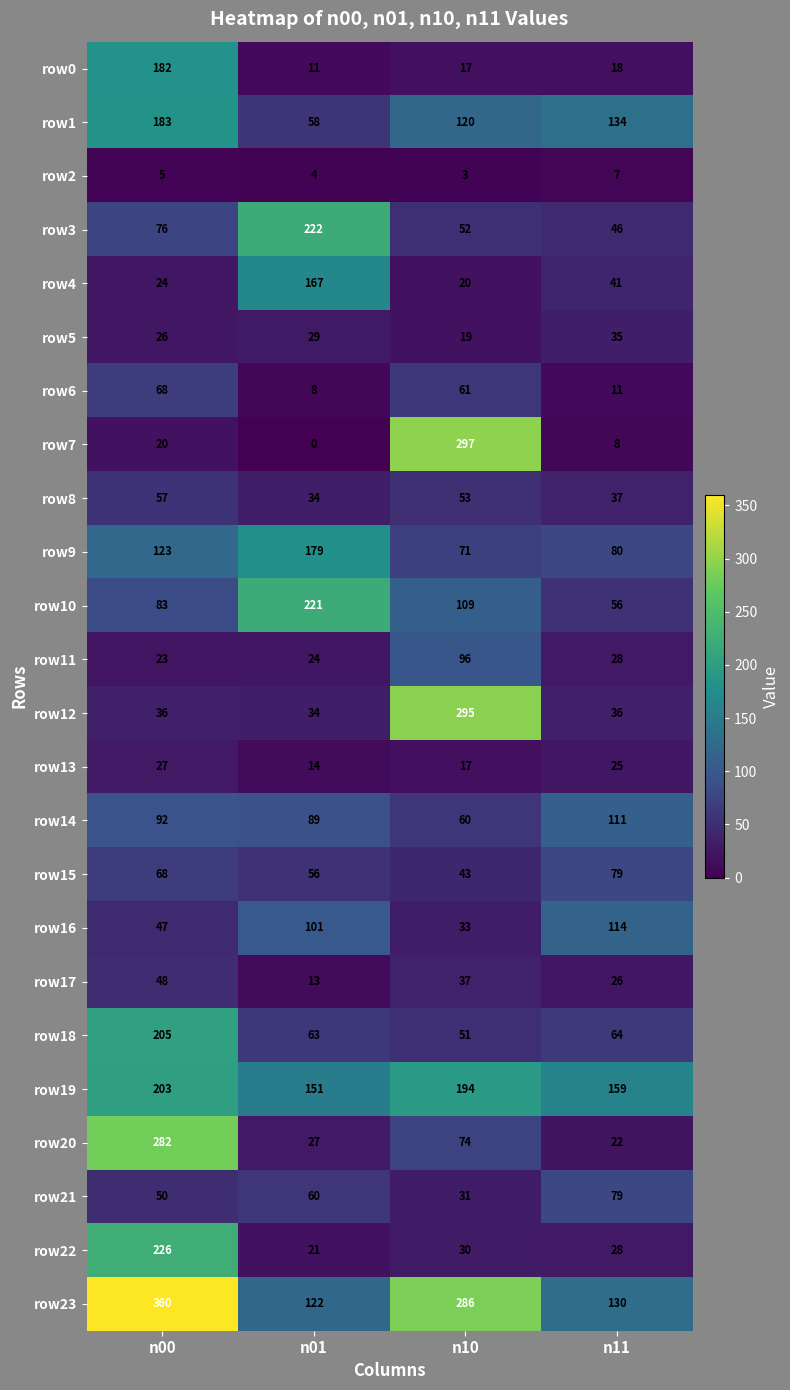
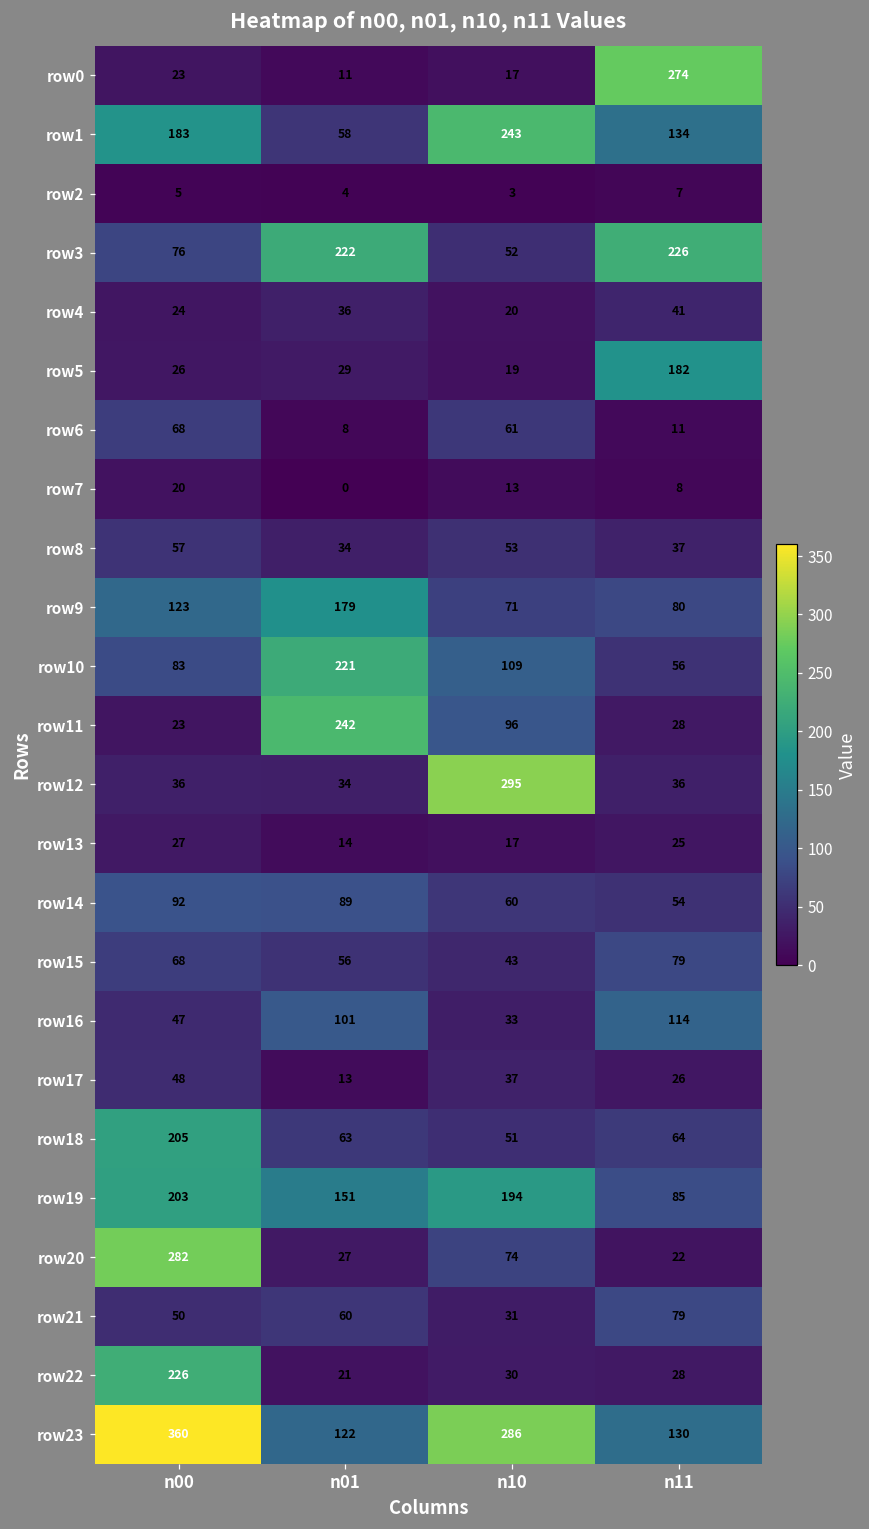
  {
    "row0": {
-     "n00": 182,
+     "n00": 23,
      "n01": 11,
      "n10": 17,
-     "n11": 18
+     "n11": 274
    },
    "row1": {
      "n00": 183,
      "n01": 58,
-     "n10": 120,
+     "n10": 243,
      "n11": 134
    },
    "row2": {
      "n00": 5,
      "n01": 4,
      "n10": 3,
      "n11": 7
    },
    "row3": {
      "n00": 76,
      "n01": 222,
      "n10": 52,
-     "n11": 46
+     "n11": 226
    },
    "row4": {
      "n00": 24,
-     "n01": 167,
+     "n01": 36,
      "n10": 20,
      "n11": 41
    },
    "row5": {
      "n00": 26,
      "n01": 29,
      "n10": 19,
-     "n11": 35
+     "n11": 182
    },
    "row6": {
      "n00": 68,
      "n01": 8,
      "n10": 61,
      "n11": 11
    },
    "row7": {
      "n00": 20,
      "n01": 0,
-     "n10": 297,
+     "n10": 13,
      "n11": 8
    },
    "row8": {
      "n00": 57,
      "n01": 34,
      "n10": 53,
      "n11": 37
    },
    "row9": {
      "n00": 123,
      "n01": 179,
      "n10": 71,
      "n11": 80
    },
    "row10": {
      "n00": 83,
      "n01": 221,
      "n10": 109,
      "n11": 56
    },
    "row11": {
      "n00": 23,
-     "n01": 24,
+     "n01": 242,
      "n10": 96,
      "n11": 28
    },
    "row12": {
      "n00": 36,
      "n01": 34,
      "n10": 295,
      "n11": 36
    },
    "row13": {
      "n00": 27,
      "n01": 14,
      "n10": 17,
      "n11": 25
    },
    "row14": {
      "n00": 92,
      "n01": 89,
      "n10": 60,
-     "n11": 111
+     "n11": 54
    },
    "row15": {
      "n00": 68,
      "n01": 56,
      "n10": 43,
      "n11": 79
    },
    "row16": {
      "n00": 47,
      "n01": 101,
      "n10": 33,
      "n11": 114
    },
    "row17": {
      "n00": 48,
      "n01": 13,
      "n10": 37,
      "n11": 26
    },
    "row18": {
      "n00": 205,
      "n01": 63,
      "n10": 51,
      "n11": 64
    },
    "row19": {
      "n00": 203,
      "n01": 151,
      "n10": 194,
-     "n11": 159
+     "n11": 85
    },
    "row20": {
      "n00": 282,
      "n01": 27,
      "n10": 74,
      "n11": 22
    },
    "row21": {
      "n00": 50,
      "n01": 60,
      "n10": 31,
      "n11": 79
    },
    "row22": {
      "n00": 226,
      "n01": 21,
      "n10": 30,
      "n11": 28
    },
    "row23": {
      "n00": 360,
      "n01": 122,
      "n10": 286,
      "n11": 130
    }
  }
